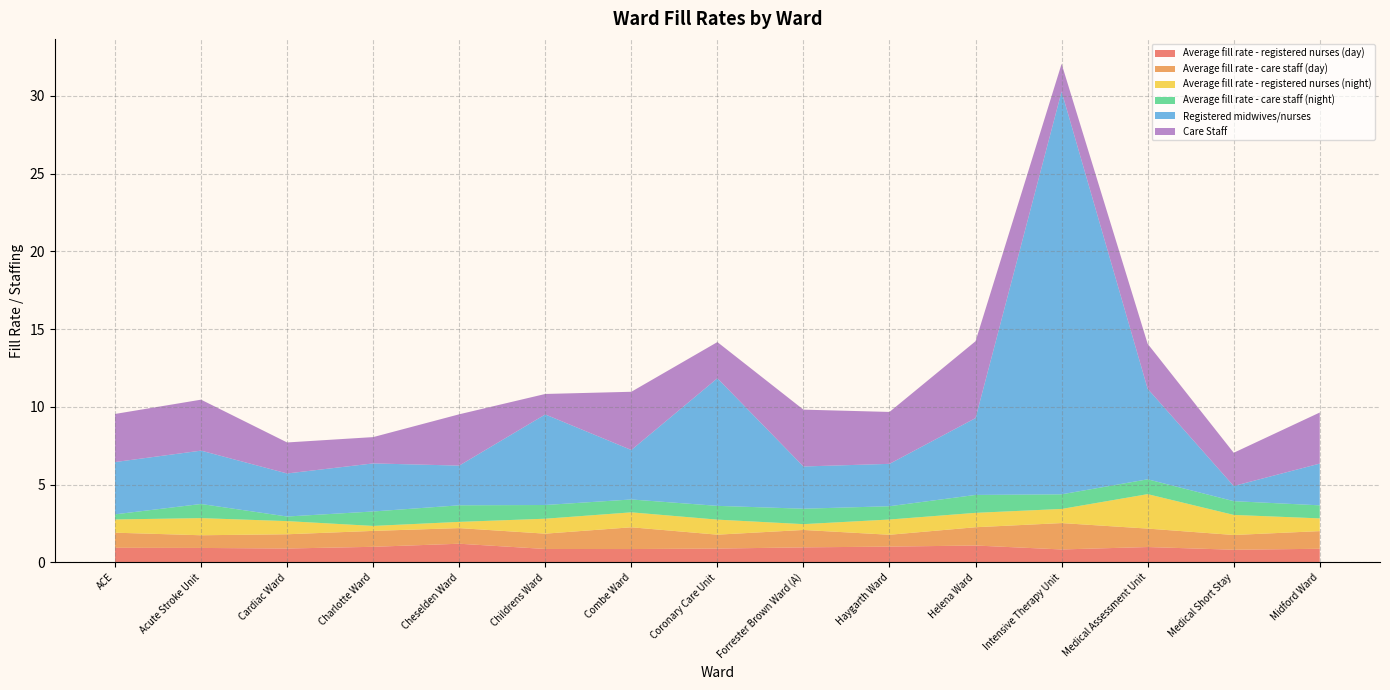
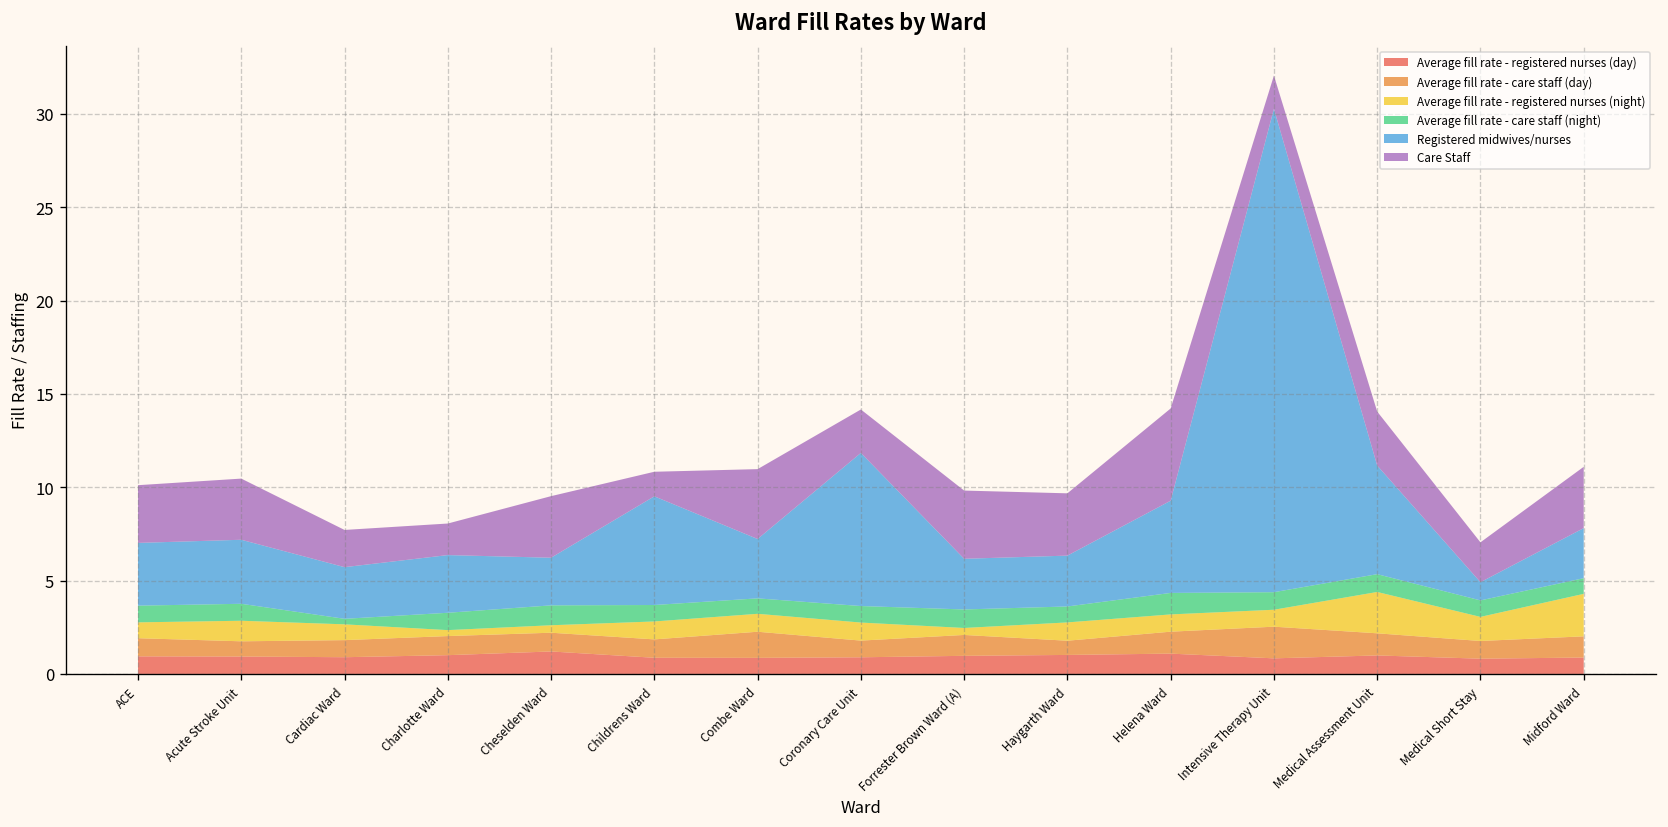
  {
    "Average fill rate - registered nurses (night)": {
      "ACE": 0.8,
      "Acute Stroke Unit": 1.1,
      "Cardiac Ward": 0.8,
      "Charlotte Ward": 0.3,
      "Cheselden Ward": 0.4,
      "Childrens Ward": 1.0,
      "Combe Ward": 1.0,
      "Coronary Care Unit": 1.0,
      "Forrester Brown Ward (A)": 0.4,
      "Haygarth Ward": 1.0,
      "Helena Ward": 0.9,
      "Intensive Therapy Unit": 0.9,
      "Medical Assessment Unit": 2.2,
      "Medical Short Stay": 1.3,
-     "Midford Ward": 0.8
+     "Midford Ward": 2.3
    },
    "Average fill rate - care staff (night)": {
-     "ACE": 0.3,
+     "ACE": 0.9,
      "Acute Stroke Unit": 0.9,
      "Cardiac Ward": 0.3,
      "Charlotte Ward": 0.9,
      "Cheselden Ward": 1.1,
      "Childrens Ward": 0.9,
      "Combe Ward": 0.8,
      "Coronary Care Unit": 0.9,
      "Forrester Brown Ward (A)": 1.0,
      "Haygarth Ward": 0.9,
      "Helena Ward": 1.2,
      "Intensive Therapy Unit": 0.9,
      "Medical Assessment Unit": 1.0,
      "Medical Short Stay": 0.9,
      "Midford Ward": 0.8
    },
    "Registered midwives/nurses": {
      "ACE": 3.4,
      "Acute Stroke Unit": 3.4,
      "Cardiac Ward": 2.8,
      "Charlotte Ward": 3.1,
      "Cheselden Ward": 2.6,
      "Childrens Ward": 5.8,
      "Combe Ward": 3.2,
      "Coronary Care Unit": 8.2,
      "Forrester Brown Ward (A)": 2.7,
      "Haygarth Ward": 2.7,
      "Helena Ward": 4.9,
      "Intensive Therapy Unit": 25.9,
      "Medical Assessment Unit": 5.8,
      "Medical Short Stay": 1.0,
      "Midford Ward": 2.7
    },
    "Care Staff": {
      "ACE": 3.1,
      "Acute Stroke Unit": 3.3,
      "Cardiac Ward": 2.0,
      "Charlotte Ward": 1.7,
      "Cheselden Ward": 3.3,
      "Childrens Ward": 1.3,
      "Combe Ward": 3.7,
      "Coronary Care Unit": 2.3,
      "Forrester Brown Ward (A)": 3.7,
      "Haygarth Ward": 3.3,
      "Helena Ward": 4.9,
      "Intensive Therapy Unit": 1.8,
      "Medical Assessment Unit": 2.9,
      "Medical Short Stay": 2.1,
      "Midford Ward": 3.3
    }
  }
